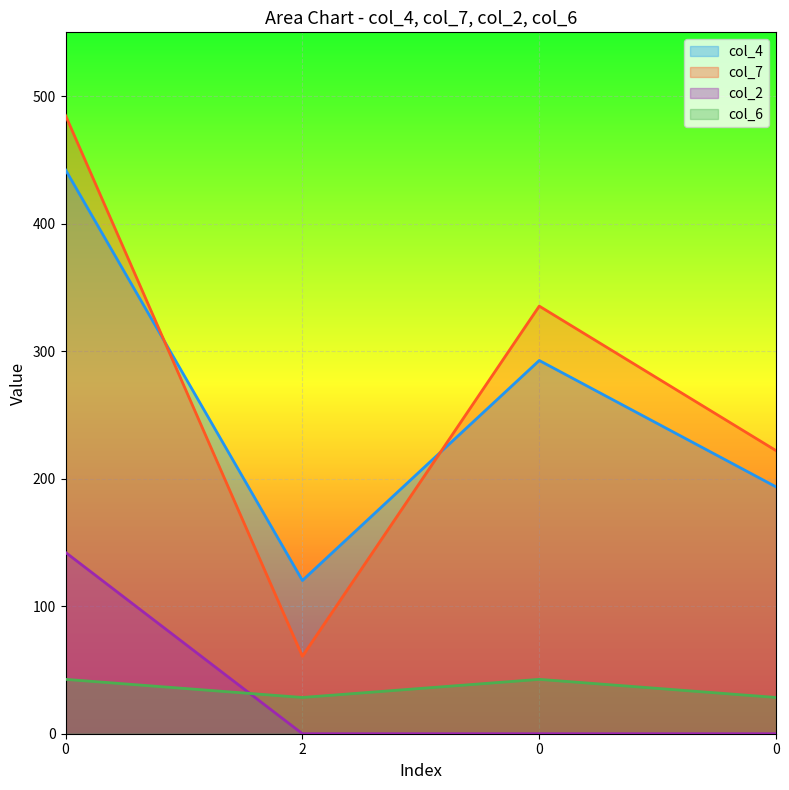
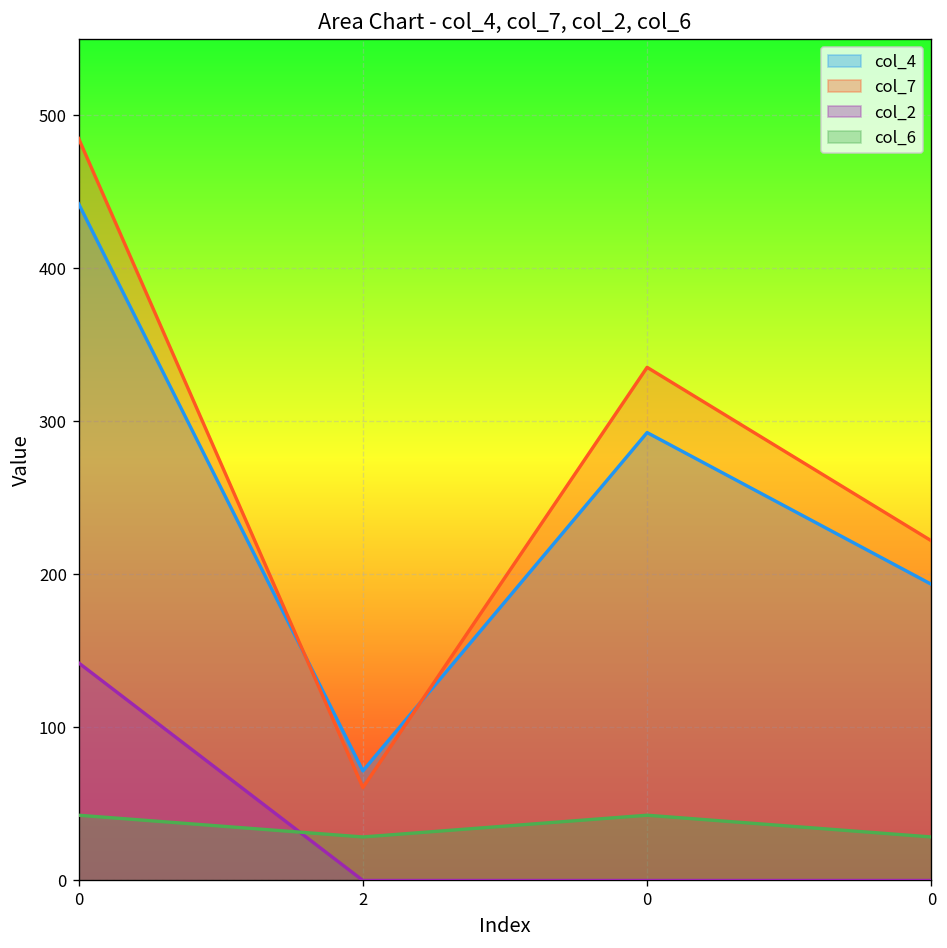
  {
    "col_4": {
-     "2": 120
+     "2": 72
    },
    "col_7": {
      "2": 61
    },
    "col_2": {
      "2": 0
    },
    "col_6": {
      "2": 28
    }
  }
